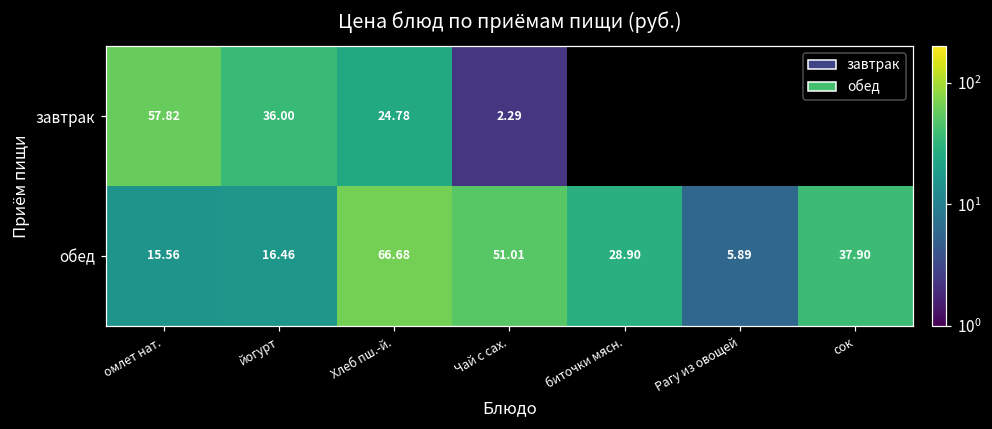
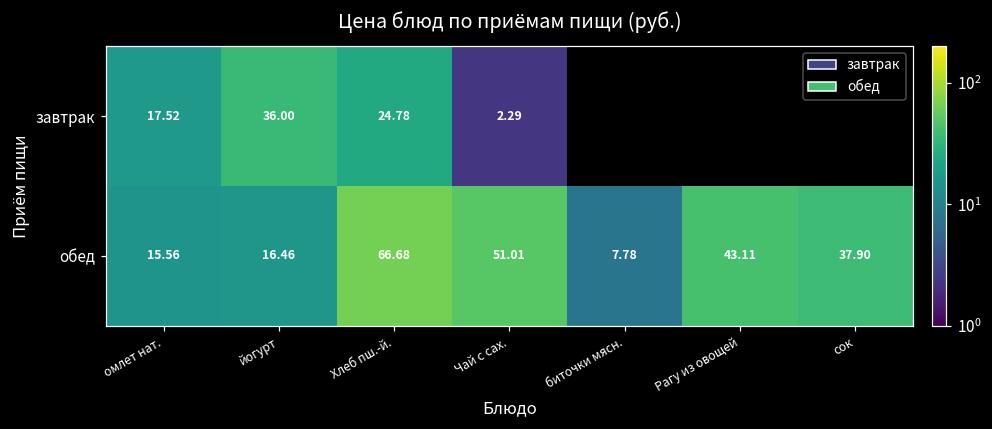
  {
    "завтрак": {
-     "омлет нат.": 57.82,
+     "омлет нат.": 17.52,
      "йогурт": 36.00,
      "Хлеб пш.-й.": 24.78,
      "Чай с сах.": 2.29
    },
    "обед": {
      "омлет нат.": 15.56,
      "йогурт": 16.46,
      "Хлеб пш.-й.": 66.68,
      "Чай с сах.": 51.01,
-     "биточки мясн.": 28.90,
-     "Рагу из овощей": 5.89,
+     "биточки мясн.": 7.78,
+     "Рагу из овощей": 43.11,
      "сок": 37.90
    }
  }
